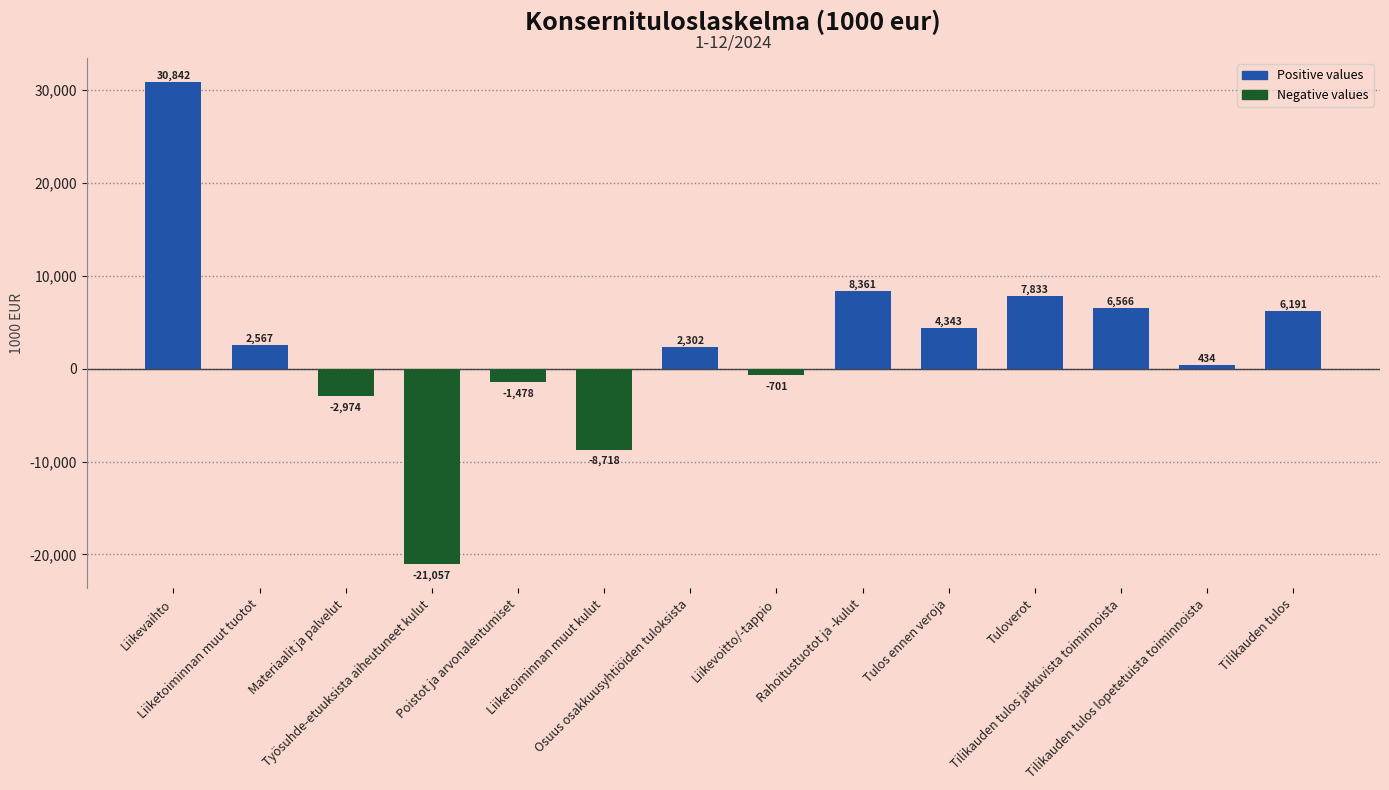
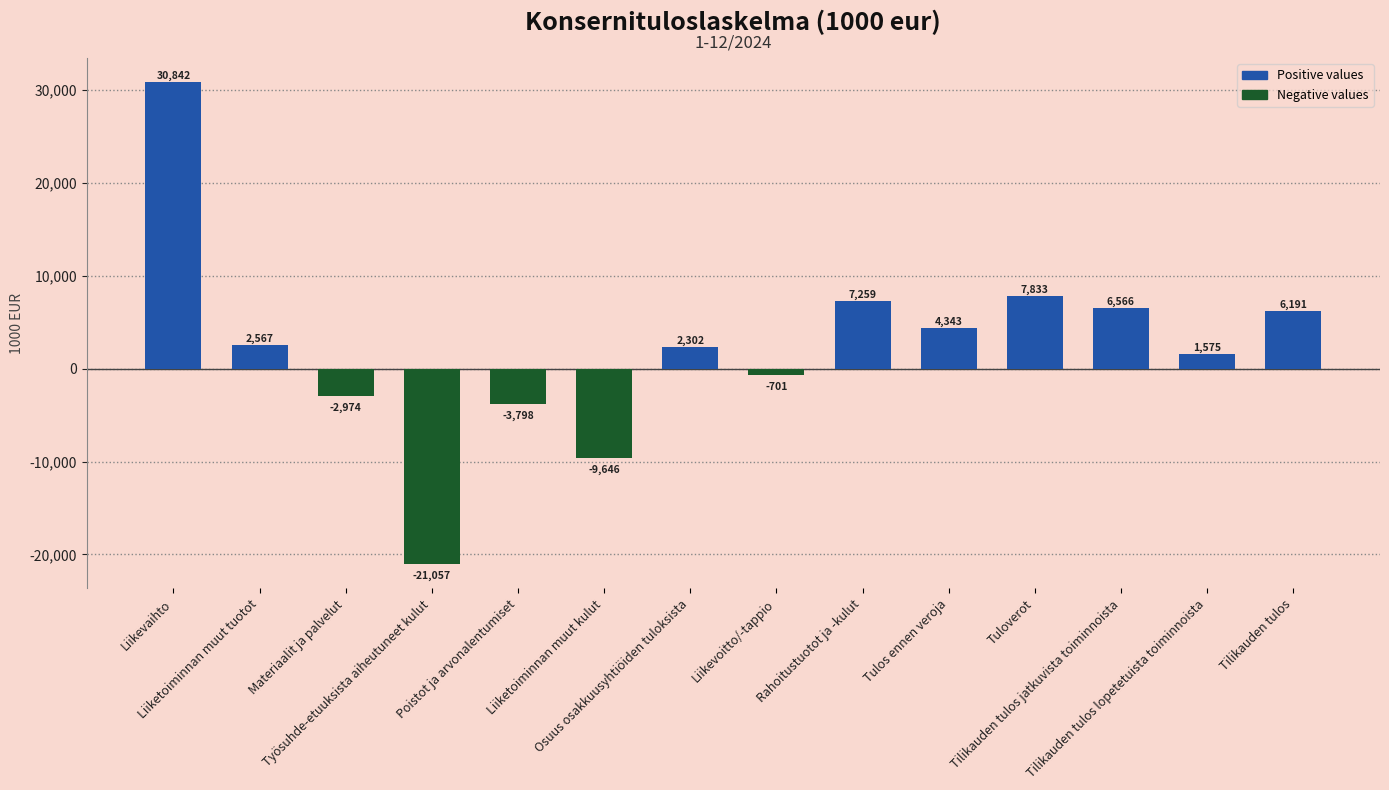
  {
    "Liikevaihto": "30,842",
    "Liiketoiminnan muut tuotot": "2,567",
    "Materiaalit ja palvelut": "-2,974",
    "Työsuhde-etuuksista aiheutuneet kulut": "-21,057",
-   "Poistot ja arvonalentumiset": "-1,478",
-   "Liiketoiminnan muut kulut": "-8,718",
+   "Poistot ja arvonalentumiset": "-3,798",
+   "Liiketoiminnan muut kulut": "-9,646",
    "Osuus osakkuusyhtiöiden tuloksista": "2,302",
    "Liikevoitto/-tappio": "-701",
-   "Rahoitustuotot ja -kulut": "8,361",
+   "Rahoitustuotot ja -kulut": "7,259",
    "Tulos ennen veroja": "4,343",
    "Tuloverot": "7,833",
    "Tilikauden tulos jatkuvista toiminnoista": "6,566",
-   "Tilikauden tulos lopetetuista toiminnoista": "434",
+   "Tilikauden tulos lopetetuista toiminnoista": "1,575",
    "Tilikauden tulos": "6,191"
  }
